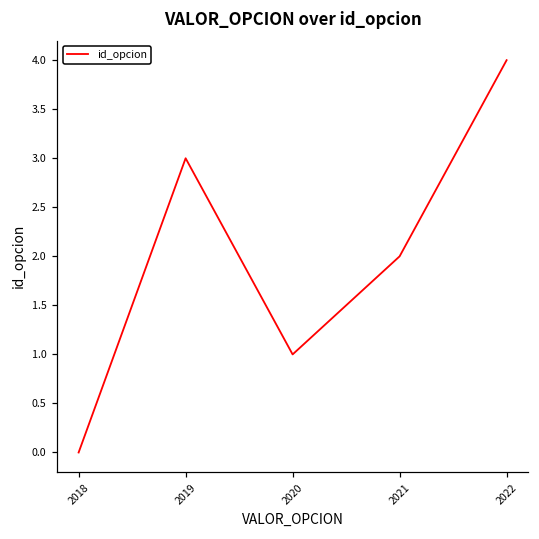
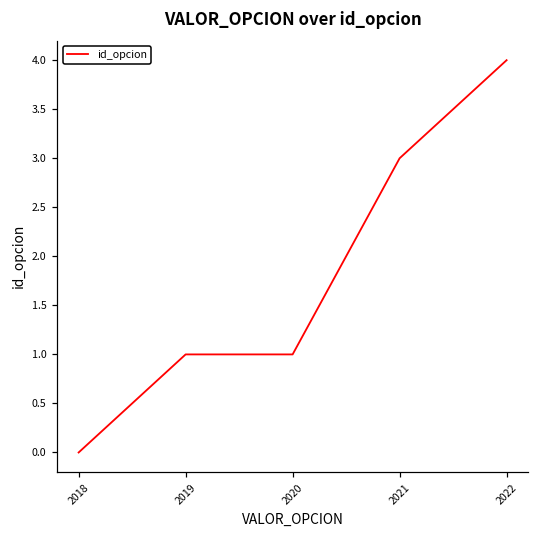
  {
    "2018": 0,
-   "2019": 3,
+   "2019": 1,
    "2020": 1,
-   "2021": 2,
+   "2021": 3,
    "2022": 4
  }
